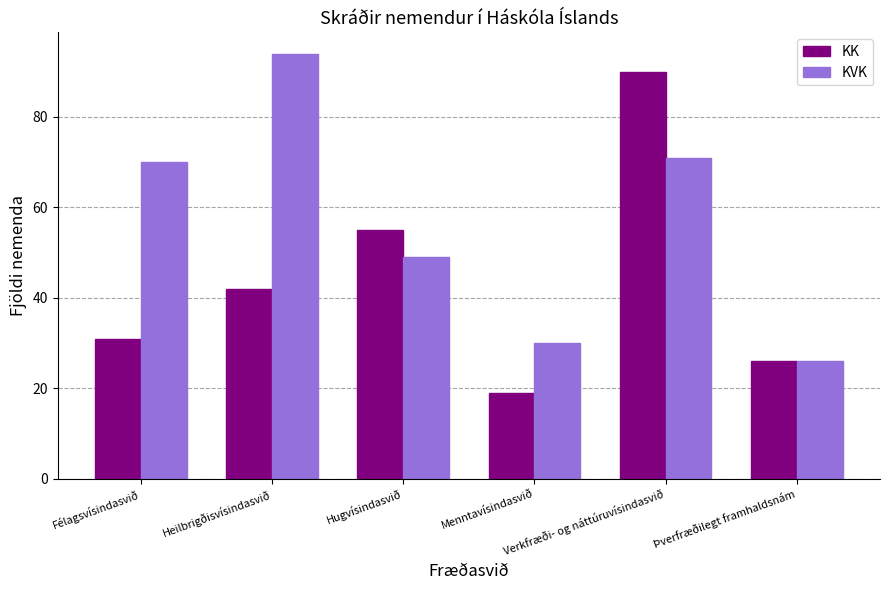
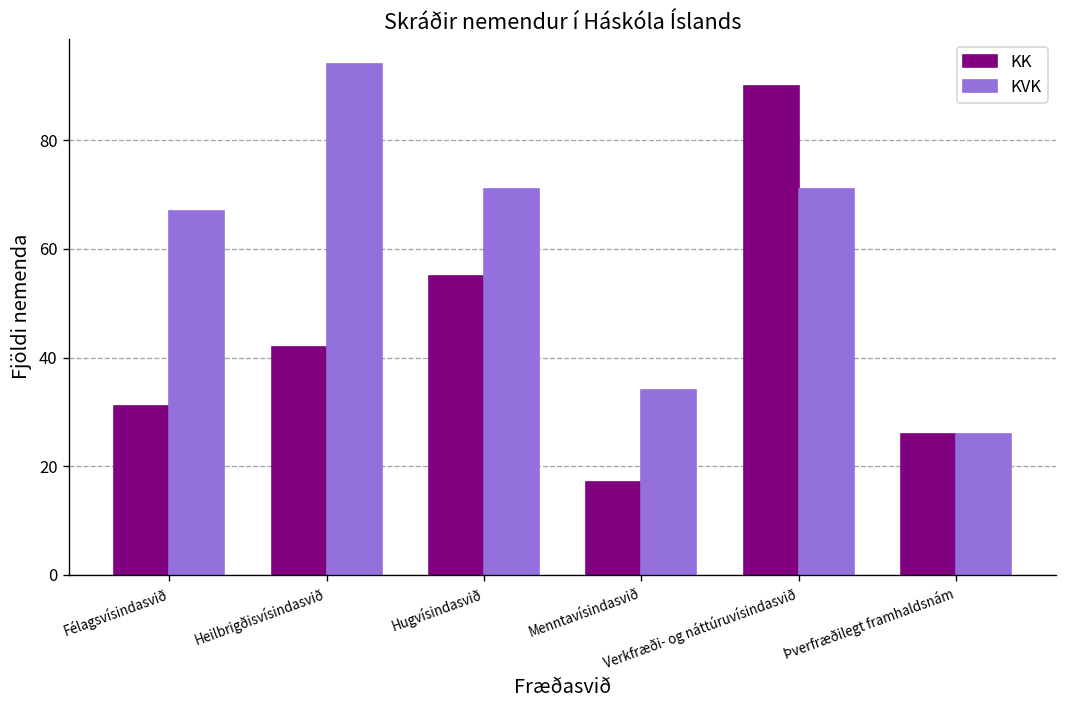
  {
    "KK": {
      "Félagsvísindasvið": 31,
      "Heilbrigðisvísindasvið": 42,
      "Hugvísindasvið": 55,
-     "Menntavísindasvið": 19,
+     "Menntavísindasvið": 17,
      "Verkfræði- og náttúruvísindasvið": 90,
      "Þverfræðilegt framhaldsnám": 26
    },
    "KVK": {
-     "Félagsvísindasvið": 70,
+     "Félagsvísindasvið": 67,
      "Heilbrigðisvísindasvið": 94,
-     "Hugvísindasvið": 49,
-     "Menntavísindasvið": 30,
+     "Hugvísindasvið": 71,
+     "Menntavísindasvið": 34,
      "Verkfræði- og náttúruvísindasvið": 71,
      "Þverfræðilegt framhaldsnám": 26
    }
  }
